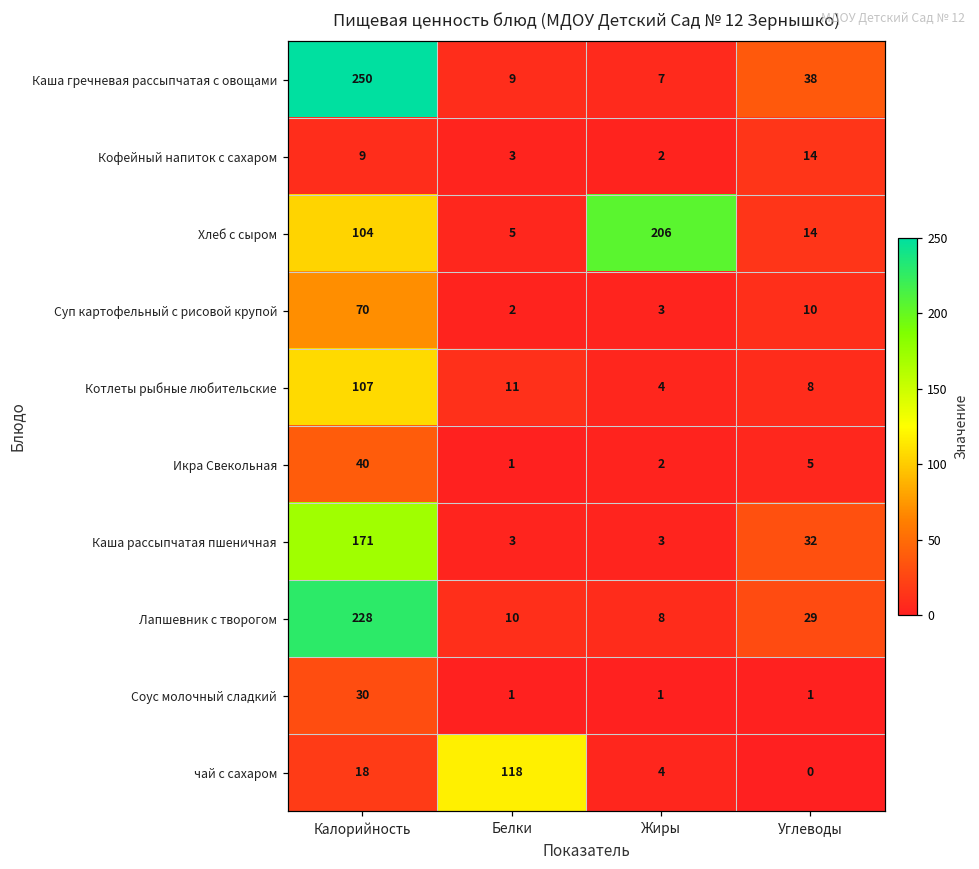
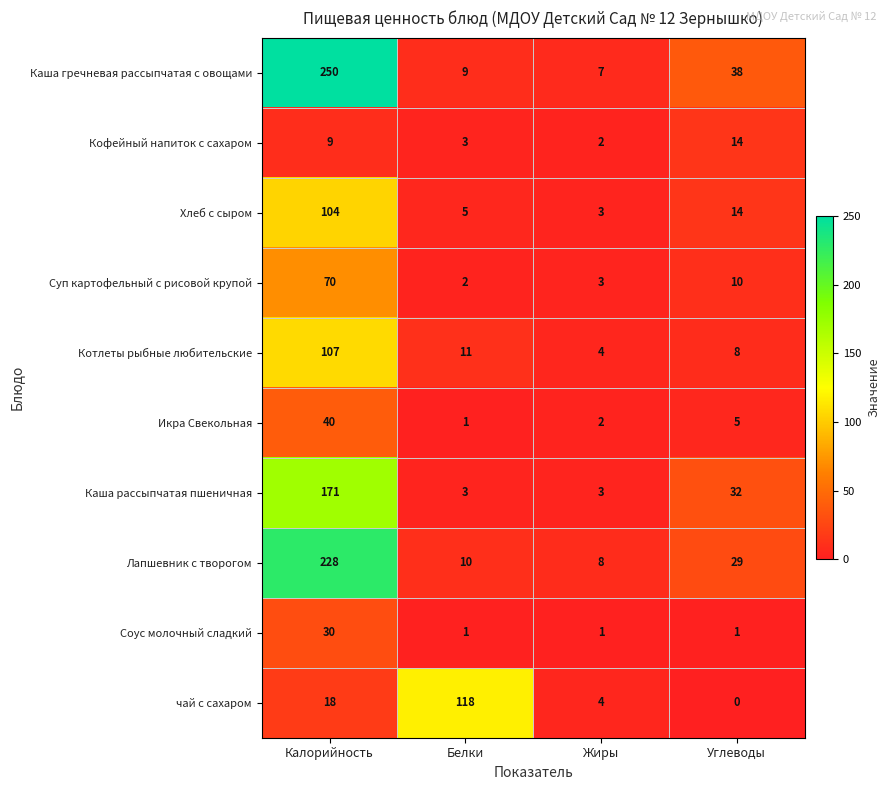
  {
    "Каша гречневая рассыпчатая с овощами": {
      "Калорийность": 250,
      "Белки": 9,
      "Жиры": 7,
      "Углеводы": 38
    },
    "Кофейный напиток с сахаром": {
      "Калорийность": 9,
      "Белки": 3,
      "Жиры": 2,
      "Углеводы": 14
    },
    "Хлеб с сыром": {
      "Калорийность": 104,
      "Белки": 5,
-     "Жиры": 206,
+     "Жиры": 3,
      "Углеводы": 14
    },
    "Суп картофельный с рисовой крупой": {
      "Калорийность": 70,
      "Белки": 2,
      "Жиры": 3,
      "Углеводы": 10
    },
    "Котлеты рыбные любительские": {
      "Калорийность": 107,
      "Белки": 11,
      "Жиры": 4,
      "Углеводы": 8
    },
    "Икра Свекольная": {
      "Калорийность": 40,
      "Белки": 1,
      "Жиры": 2,
      "Углеводы": 5
    },
    "Каша рассыпчатая пшеничная": {
      "Калорийность": 171,
      "Белки": 3,
      "Жиры": 3,
      "Углеводы": 32
    },
    "Лапшевник с творогом": {
      "Калорийность": 228,
      "Белки": 10,
      "Жиры": 8,
      "Углеводы": 29
    },
    "Соус молочный сладкий": {
      "Калорийность": 30,
      "Белки": 1,
      "Жиры": 1,
      "Углеводы": 1
    },
    "чай с сахаром": {
      "Калорийность": 18,
      "Белки": 118,
      "Жиры": 4,
      "Углеводы": 0
    }
  }
